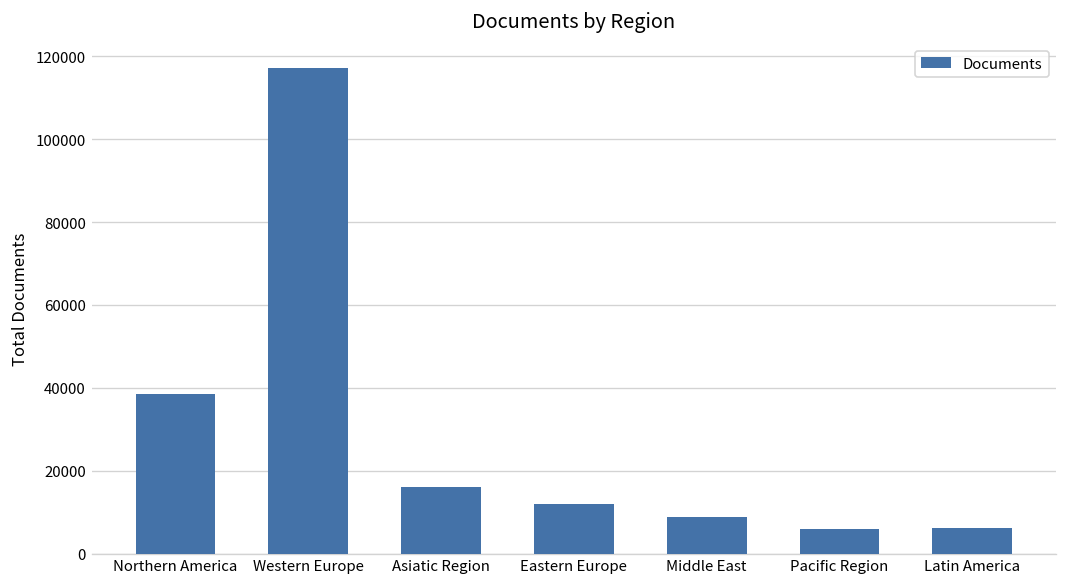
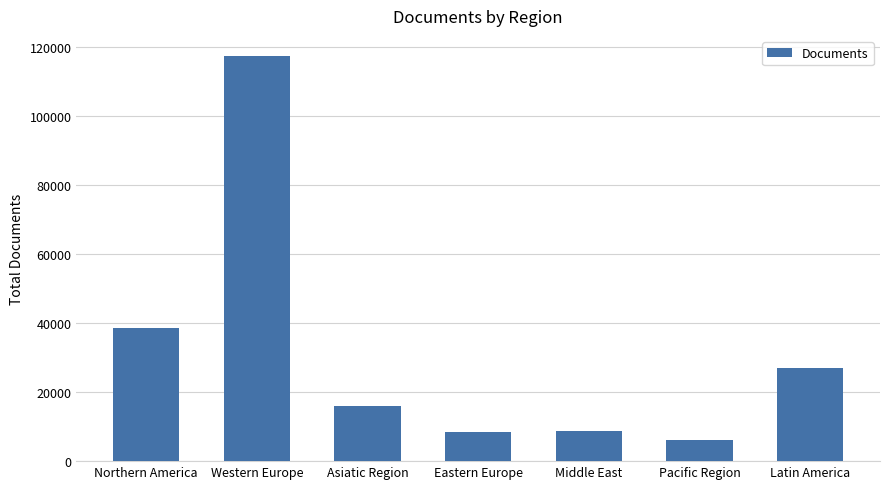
  {
    "Northern America": 38000,
    "Western Europe": 117000,
    "Asiatic Region": 16000,
-   "Eastern Europe": 12000,
+   "Eastern Europe": 8000,
    "Middle East": 9000,
    "Pacific Region": 6000,
-   "Latin America": 6000
+   "Latin America": 27000
  }
